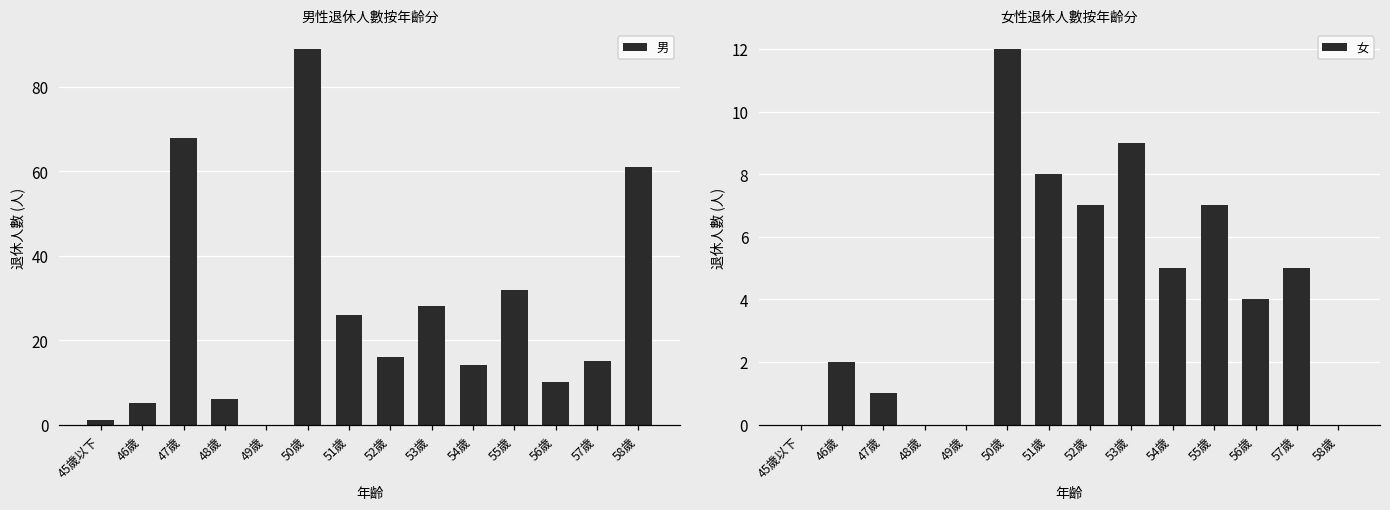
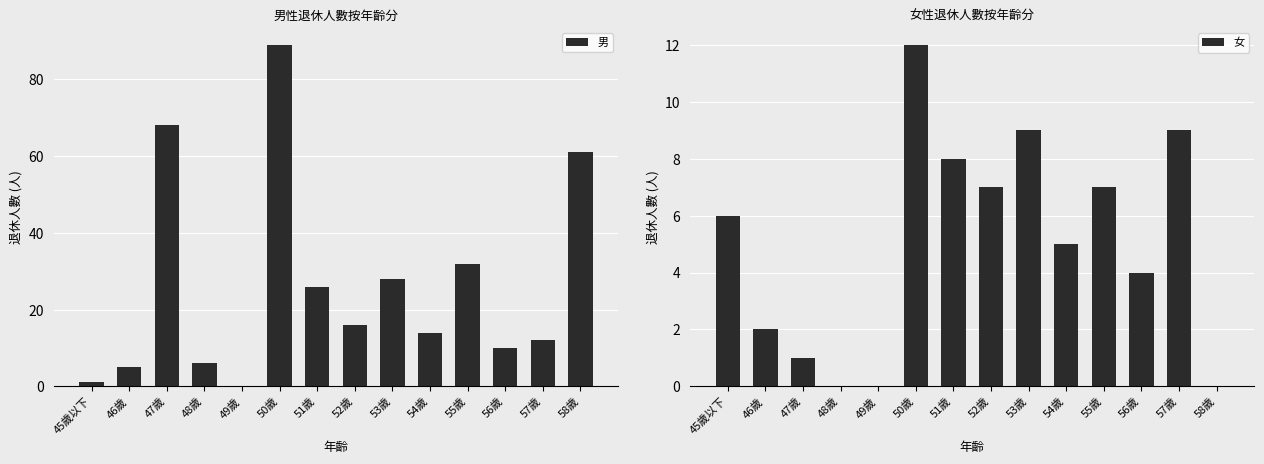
  {
    "男性退休人數按年齡分": {
      "45歲以下": 1,
      "46歲": 5,
      "47歲": 68,
      "48歲": 6,
      "49歲": 0,
      "50歲": 89,
      "51歲": 26,
      "52歲": 16,
      "53歲": 28,
      "54歲": 14,
      "55歲": 32,
      "56歲": 10,
-     "57歲": 15,
+     "57歲": 12,
      "58歲": 61
    },
    "女性退休人數按年齡分": {
-     "45歲以下": 0,
+     "45歲以下": 6,
      "46歲": 2,
      "47歲": 1,
      "48歲": 0,
      "49歲": 0,
      "50歲": 12,
      "51歲": 8,
      "52歲": 7,
      "53歲": 9,
      "54歲": 5,
      "55歲": 7,
      "56歲": 4,
-     "57歲": 5,
+     "57歲": 9,
      "58歲": 0
    }
  }
